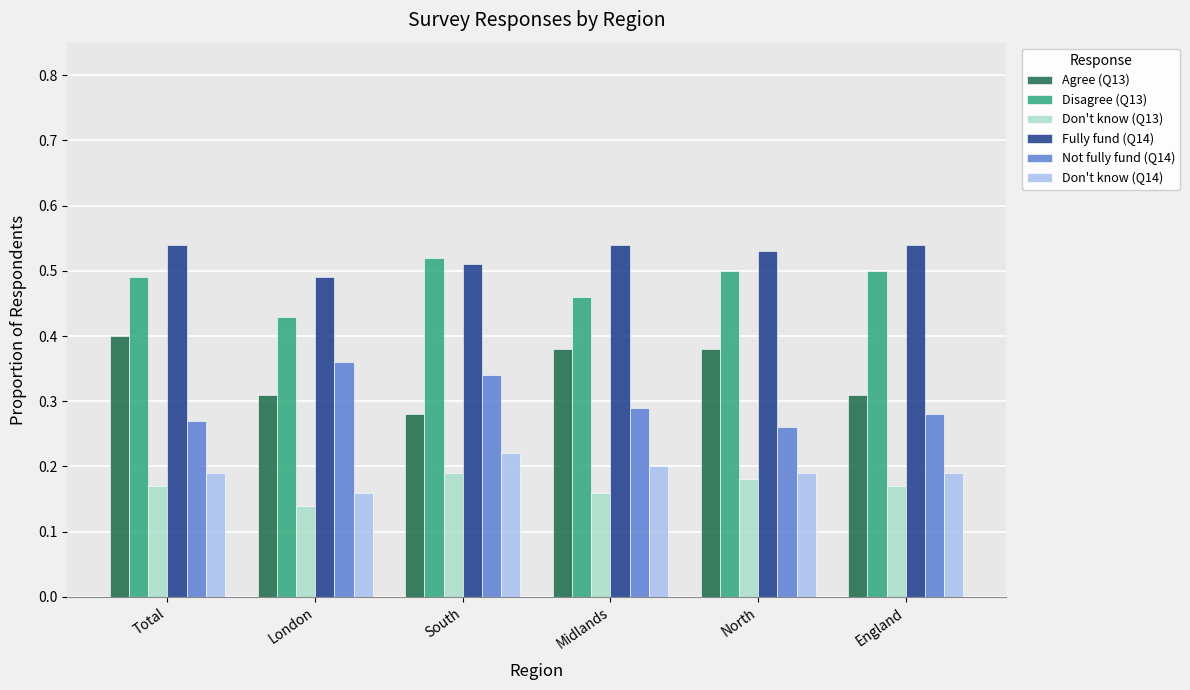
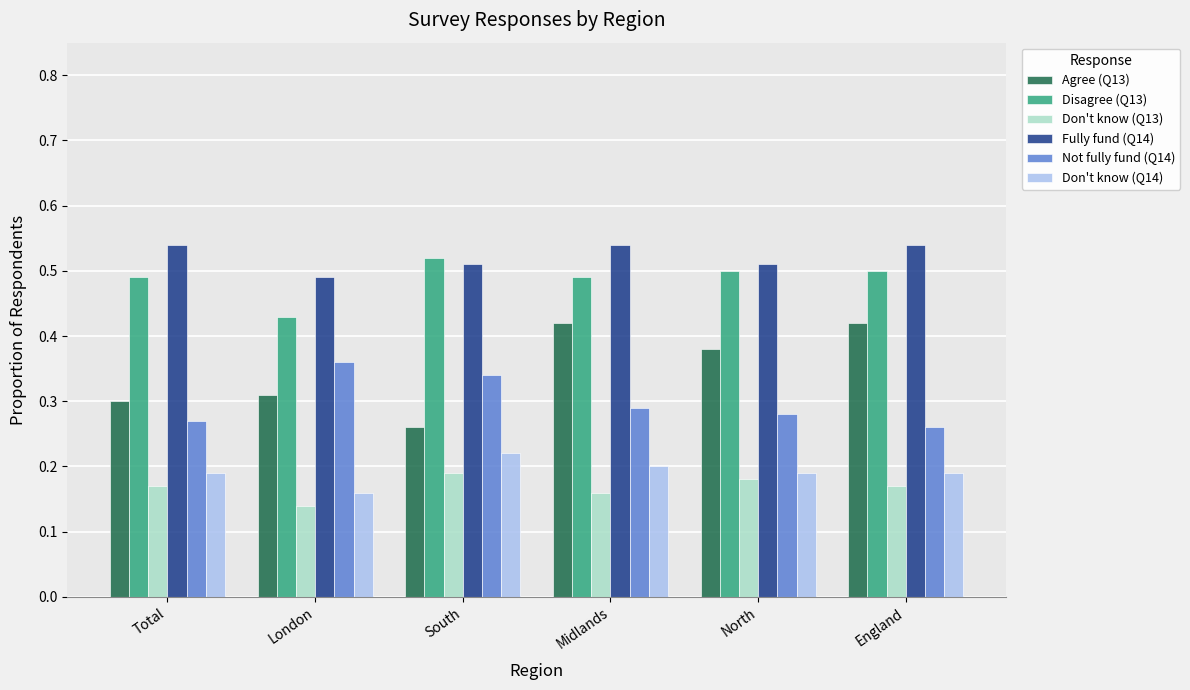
  {
    "Agree (Q13)": {
-     "Total": 0.4,
+     "Total": 0.3,
      "London": 0.31,
-     "South": 0.28,
-     "Midlands": 0.38,
+     "South": 0.26,
+     "Midlands": 0.42,
      "North": 0.38,
-     "England": 0.31
+     "England": 0.42
    },
    "Disagree (Q13)": {
      "Total": 0.49,
      "London": 0.43,
      "South": 0.52,
-     "Midlands": 0.46,
+     "Midlands": 0.49,
      "North": 0.50,
      "England": 0.50
    },
    "Fully fund (Q14)": {
      "Total": 0.54,
      "London": 0.49,
      "South": 0.51,
      "Midlands": 0.54,
-     "North": 0.53,
+     "North": 0.51,
      "England": 0.54
    },
    "Not fully fund (Q14)": {
      "Total": 0.27,
      "London": 0.36,
      "South": 0.34,
      "Midlands": 0.29,
-     "North": 0.26,
-     "England": 0.28
+     "North": 0.28,
+     "England": 0.26
    }
  }
